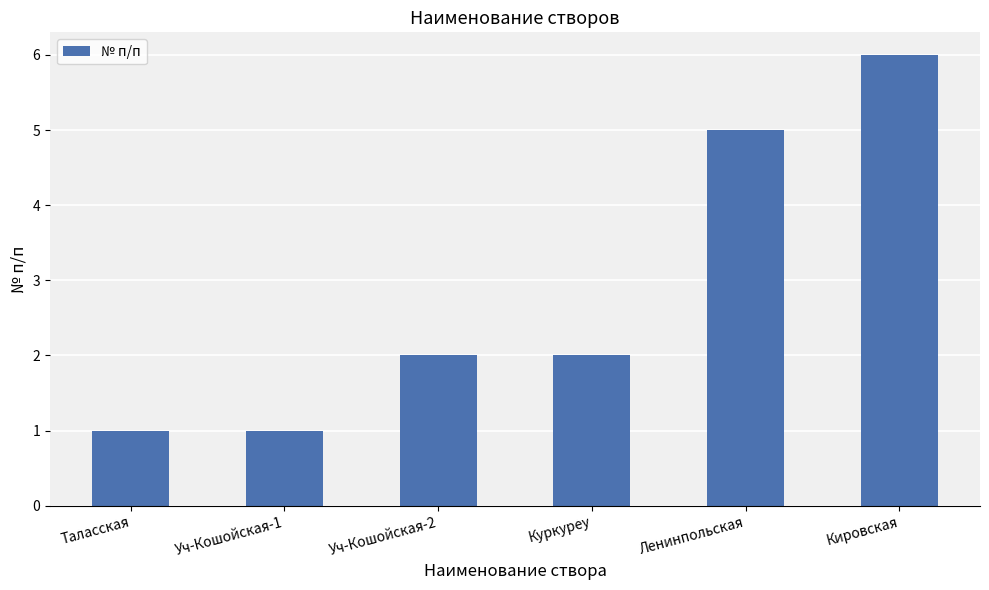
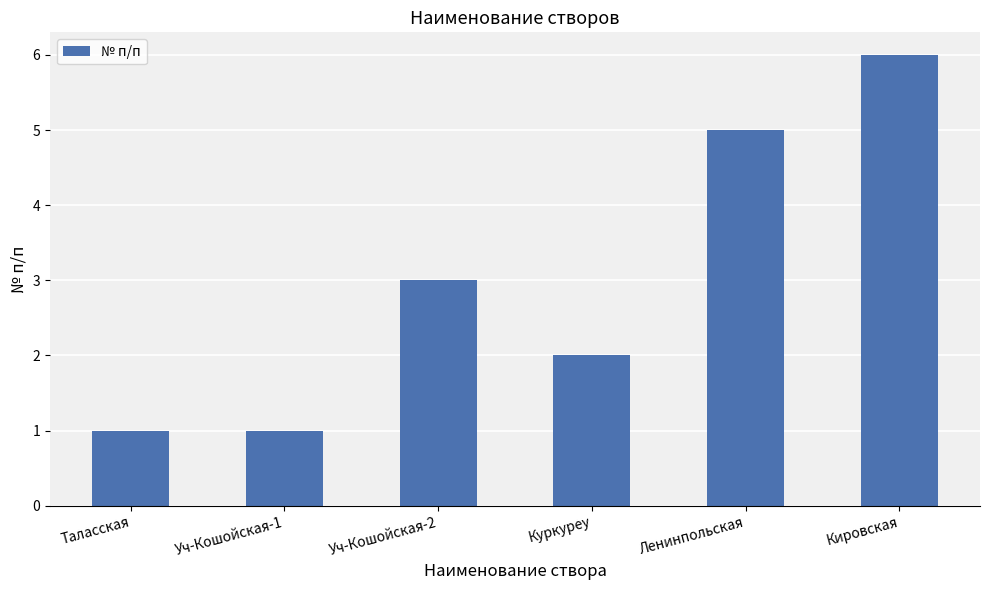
  {
    "Таласская": 1,
    "Уч-Кошойская-1": 1,
-   "Уч-Кошойская-2": 2,
+   "Уч-Кошойская-2": 3,
    "Куркуреу": 2,
    "Ленинпольская": 5,
    "Кировская": 6
  }
